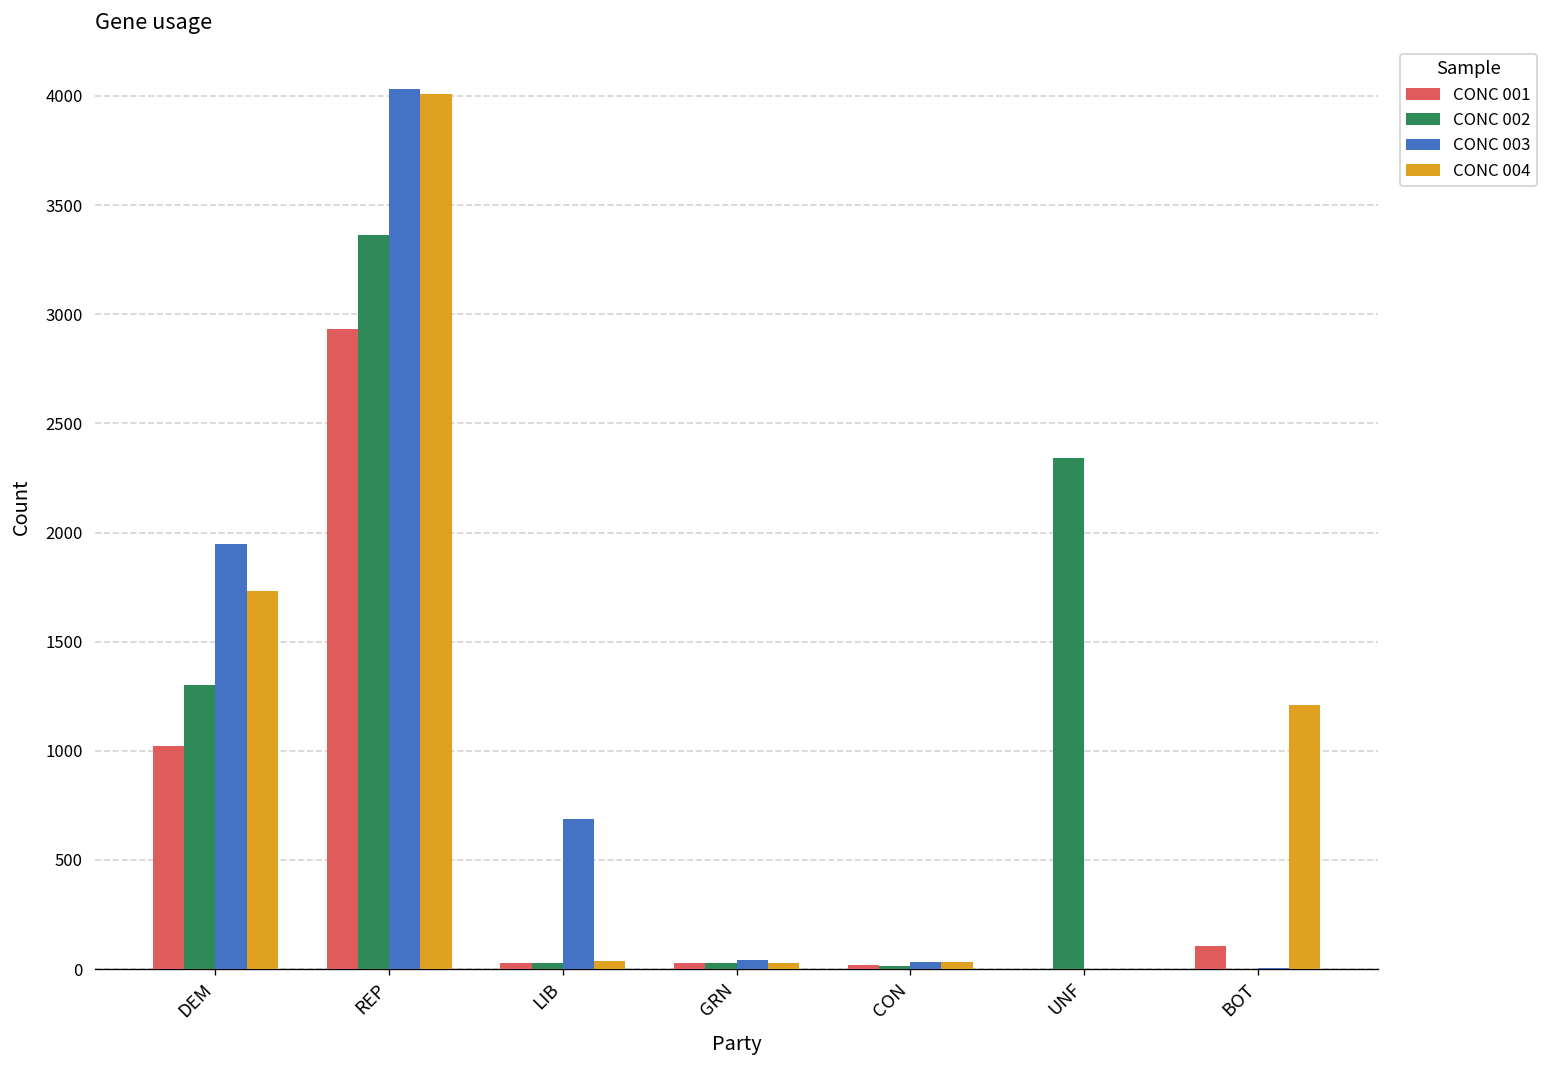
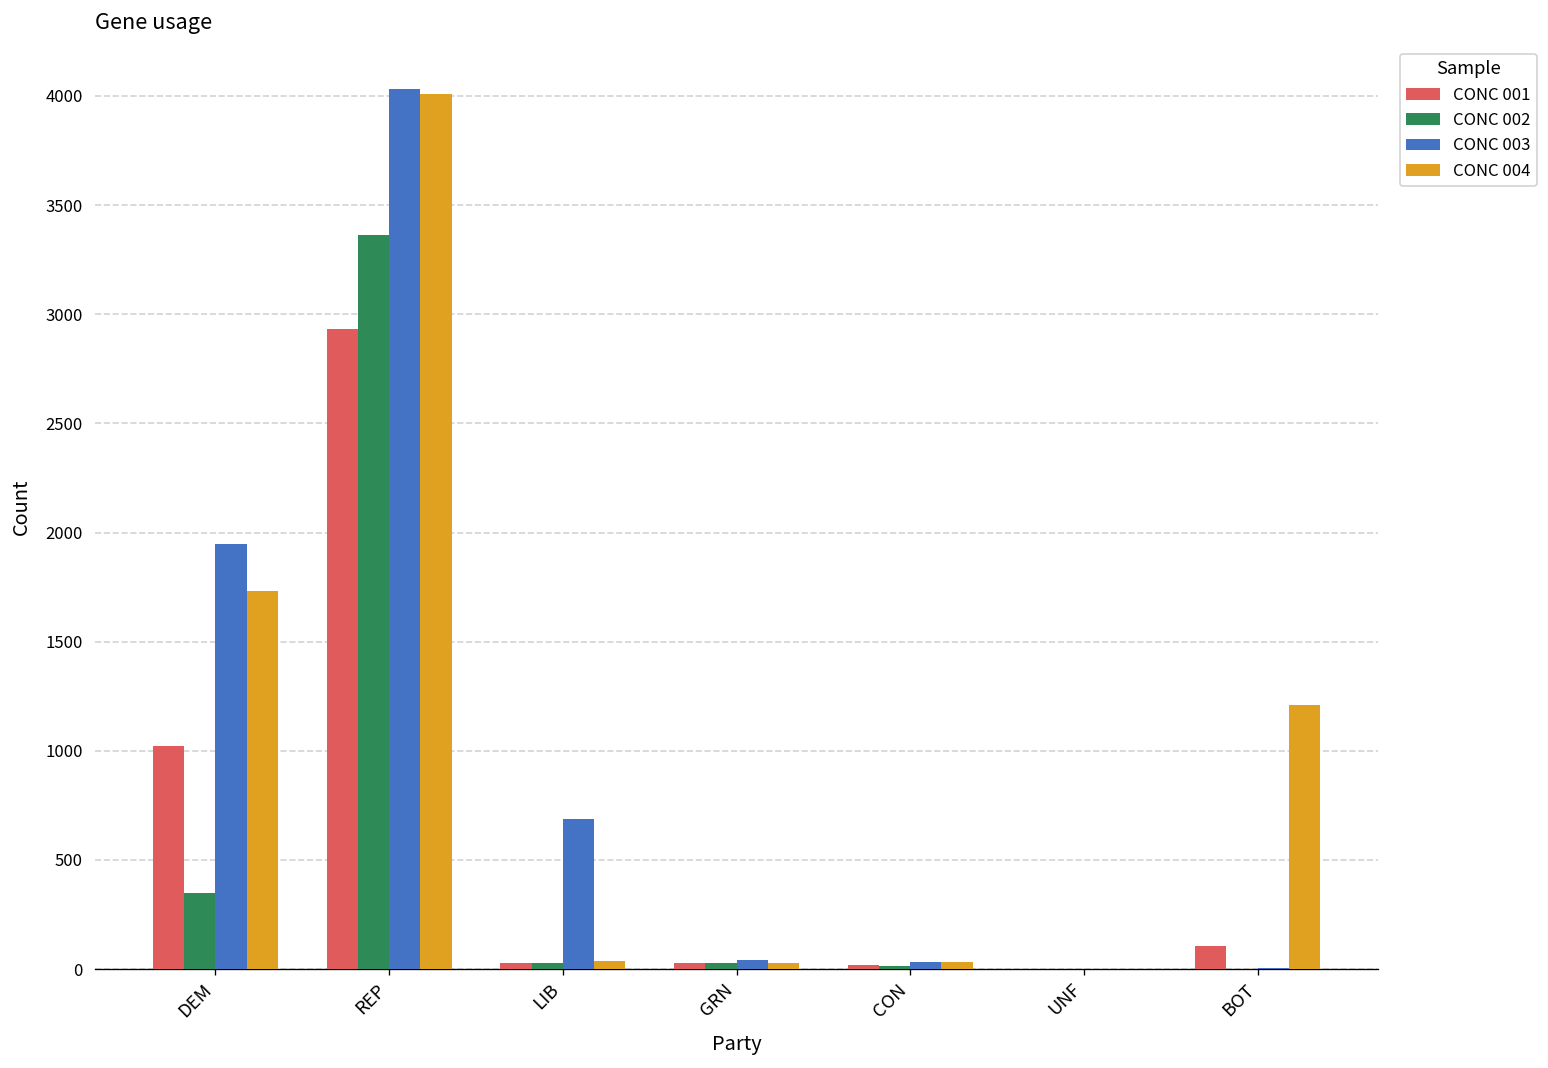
  {
    "CONC 001": {
      "DEM": 1020,
      "REP": 2930,
      "LIB": 30,
      "GRN": 30,
      "CON": 20,
      "BOT": 110
    },
    "CONC 002": {
-     "DEM": 1300,
+     "DEM": 350,
      "REP": 3360,
      "LIB": 30,
      "GRN": 30,
-     "UNF": 2340
+     "UNF": 0
    },
    "CONC 003": {
      "DEM": 1950,
      "REP": 4030,
      "LIB": 690,
      "GRN": 40,
      "CON": 30
    },
    "CONC 004": {
      "DEM": 1730,
      "REP": 4010,
      "LIB": 40,
      "GRN": 30,
      "CON": 30,
      "UNF": 0,
      "BOT": 1210
    }
  }
